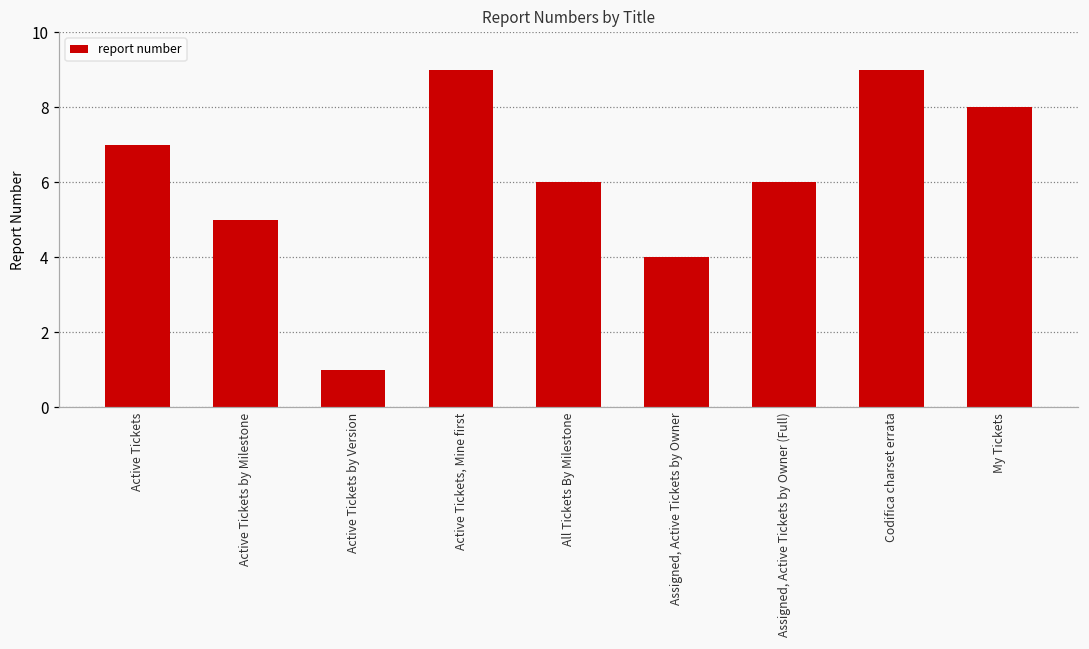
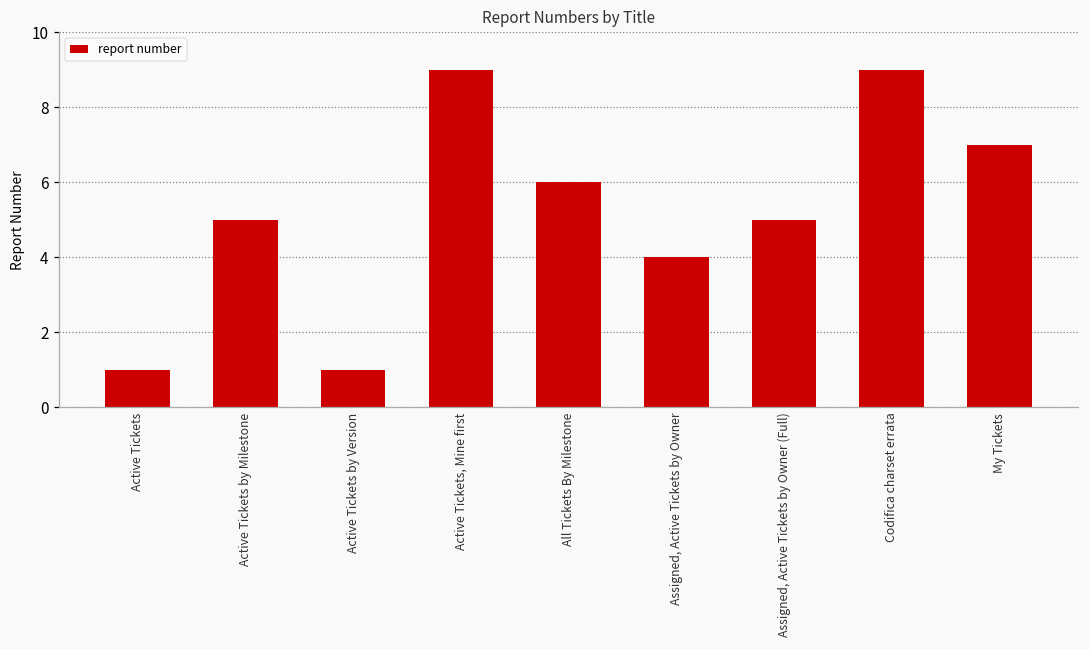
  {
-   "Active Tickets": 7,
+   "Active Tickets": 1,
    "Active Tickets by Milestone": 5,
    "Active Tickets by Version": 1,
    "Active Tickets, Mine first": 9,
    "All Tickets By Milestone": 6,
    "Assigned, Active Tickets by Owner": 4,
-   "Assigned, Active Tickets by Owner (Full)": 6,
+   "Assigned, Active Tickets by Owner (Full)": 5,
    "Codifica charset errata": 9,
-   "My Tickets": 8
+   "My Tickets": 7
  }
